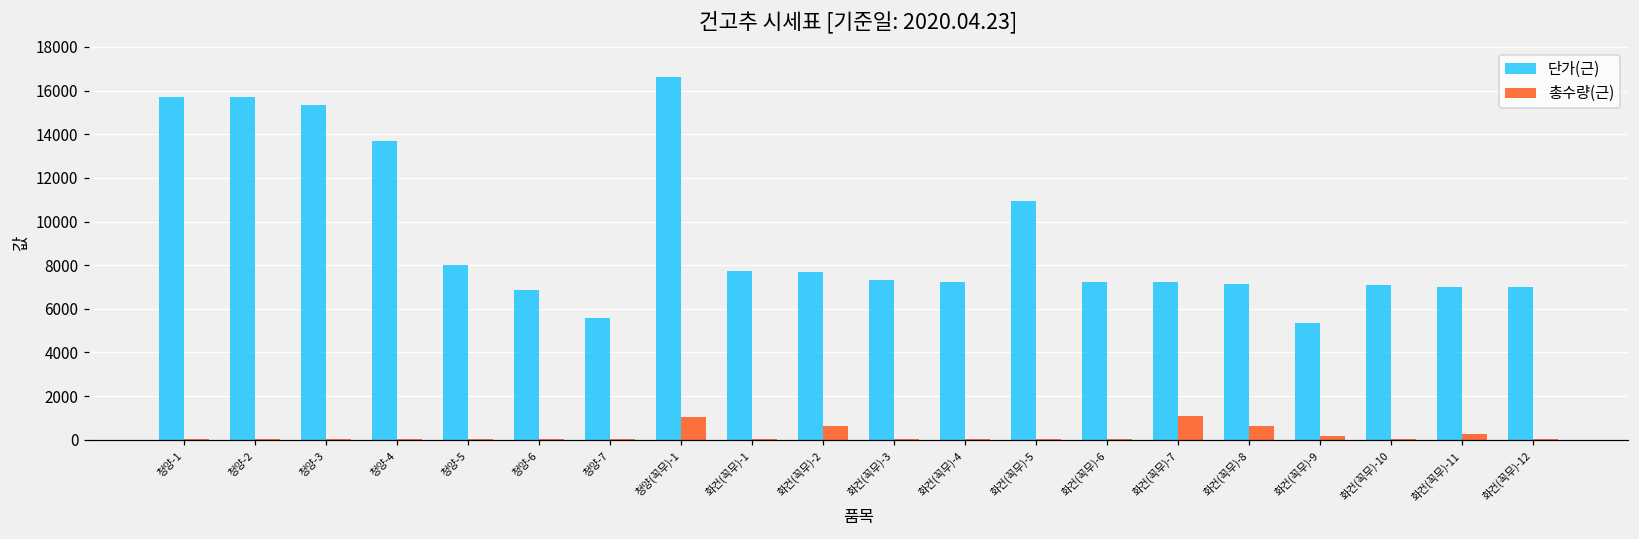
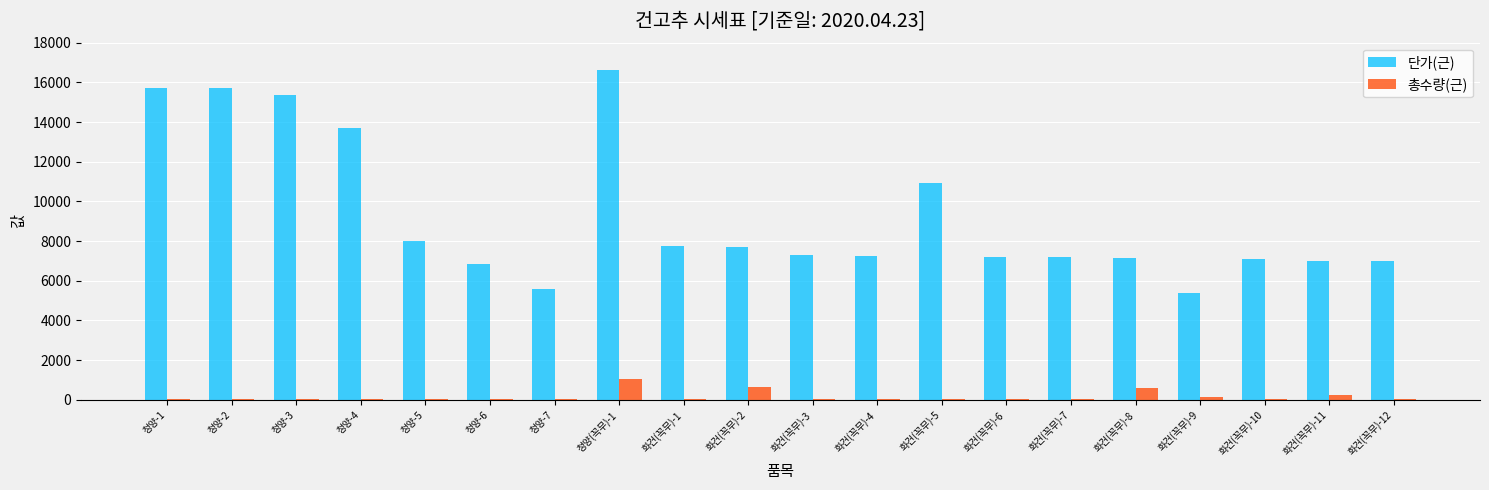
  {
    "단가(근)": {
      "청양-1": 15700,
      "청양-2": 15700,
      "청양-3": 15400,
      "청양-4": 13700,
      "청양-5": 8000,
      "청양-6": 6900,
      "청양-7": 5600,
      "청양(꼭무)-1": 16600,
      "화건(꼭무)-1": 7700,
      "화건(꼭무)-2": 7700,
      "화건(꼭무)-3": 7300,
      "화건(꼭무)-4": 7300,
      "화건(꼭무)-5": 10900,
      "화건(꼭무)-6": 7200,
      "화건(꼭무)-7": 7200,
      "화건(꼭무)-8": 7200,
      "화건(꼭무)-9": 5400,
      "화건(꼭무)-10": 7100,
      "화건(꼭무)-11": 7000,
      "화건(꼭무)-12": 7000
    },
    "총수량(근)": {
      "청양(꼭무)-1": 1100,
      "화건(꼭무)-2": 600,
-     "화건(꼭무)-7": 1100,
+     "화건(꼭무)-7": 0,
      "화건(꼭무)-8": 600,
      "화건(꼭무)-9": 200,
      "화건(꼭무)-11": 300
    }
  }
